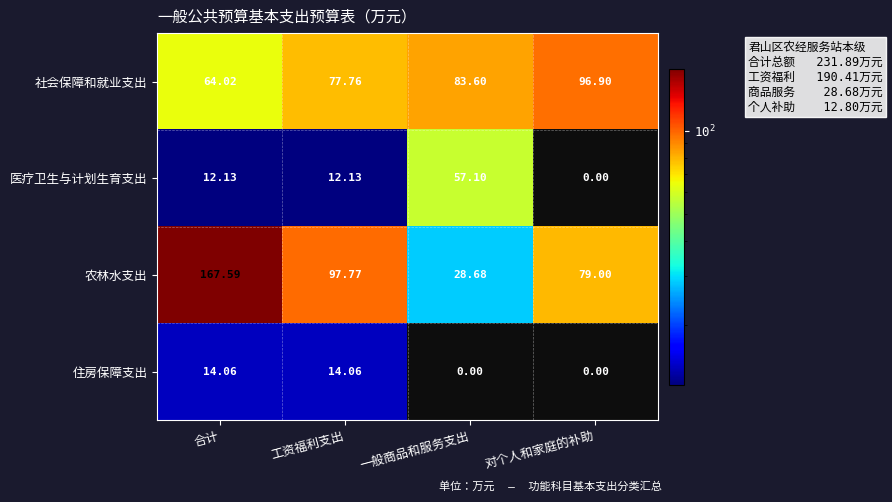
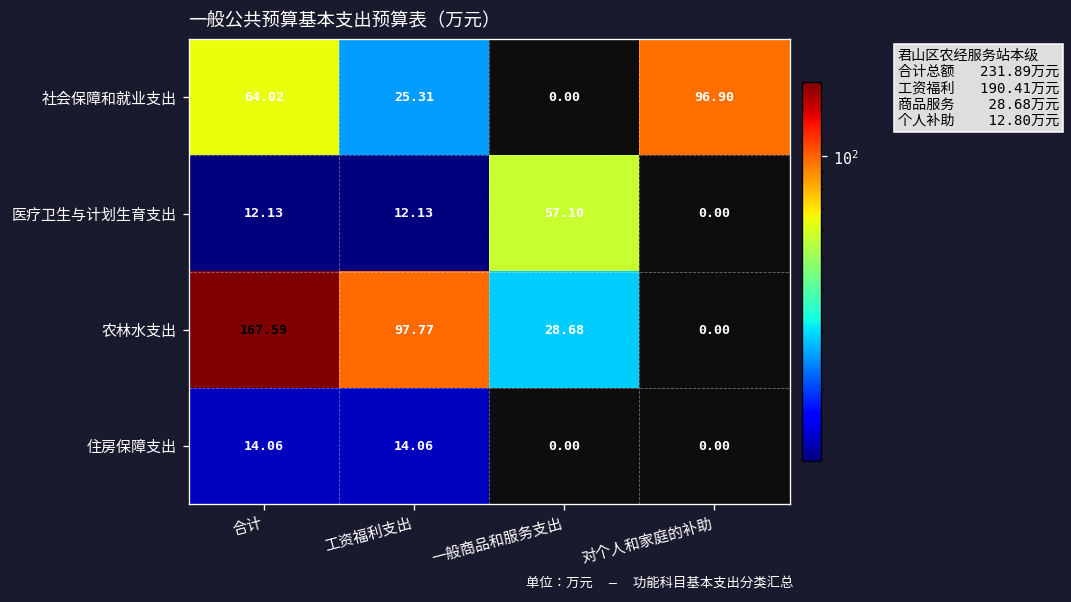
  {
    "社会保障和就业支出": {
      "合计": 64.02,
-     "工资福利支出": 77.76,
-     "一般商品和服务支出": 83.60,
+     "工资福利支出": 25.31,
+     "一般商品和服务支出": 0.00,
      "对个人和家庭的补助": 96.90
    },
    "医疗卫生与计划生育支出": {
      "合计": 12.13,
      "工资福利支出": 12.13,
      "一般商品和服务支出": 57.10,
      "对个人和家庭的补助": 0.00
    },
    "农林水支出": {
      "合计": 167.59,
      "工资福利支出": 97.77,
      "一般商品和服务支出": 28.68,
-     "对个人和家庭的补助": 79.00
+     "对个人和家庭的补助": 0.00
    },
    "住房保障支出": {
      "合计": 14.06,
      "工资福利支出": 14.06,
      "一般商品和服务支出": 0.00,
      "对个人和家庭的补助": 0.00
    }
  }
